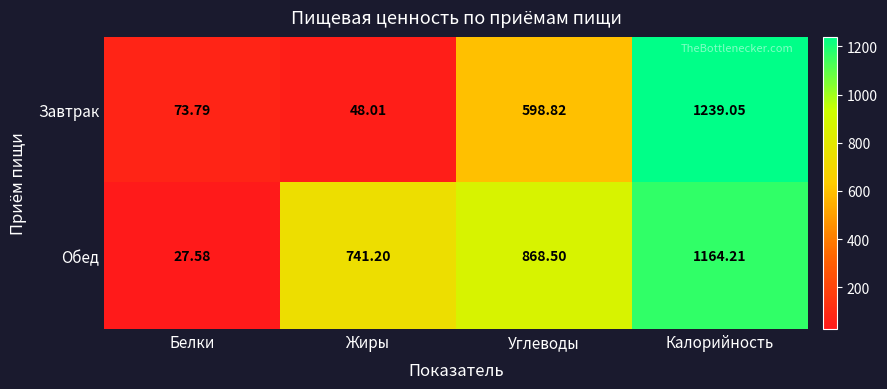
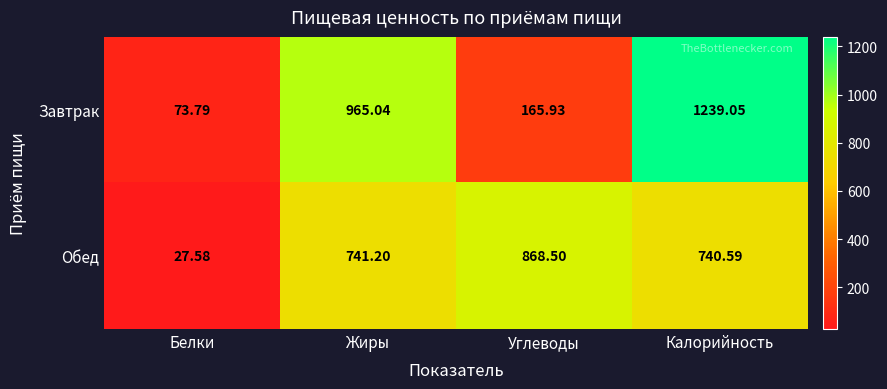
  {
    "Завтрак": {
      "Белки": 73.79,
-     "Жиры": 48.01,
-     "Углеводы": 598.82
+     "Жиры": 965.04,
+     "Углеводы": 165.93
    },
    "Обед": {
      "Белки": 27.58,
      "Жиры": 741.20,
      "Углеводы": 868.50,
-     "Калорийность": 1164.21
+     "Калорийность": 740.59
    }
  }
